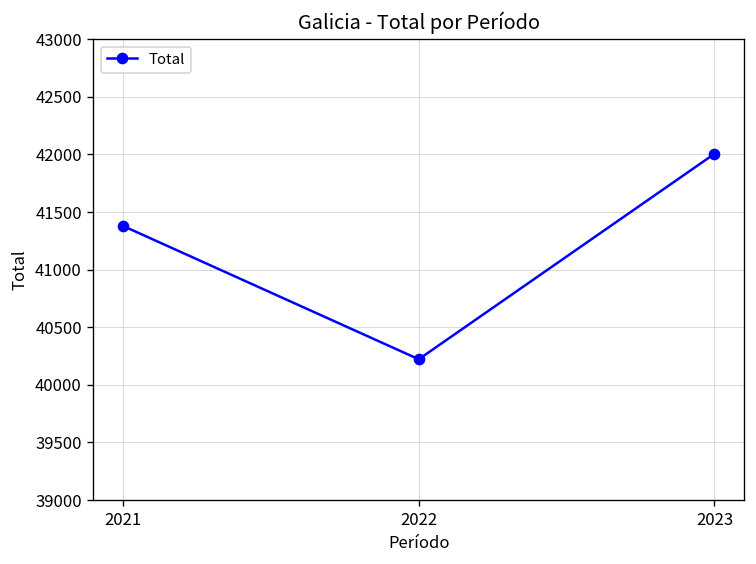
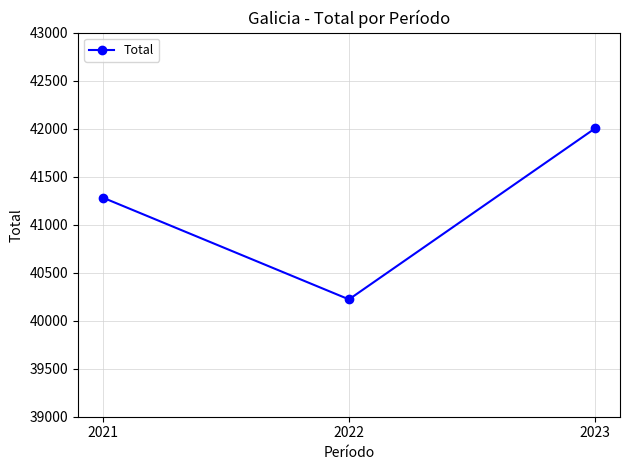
  {
-   "2021": 41400,
+   "2021": 41300,
    "2022": 40200,
    "2023": 42000
  }
